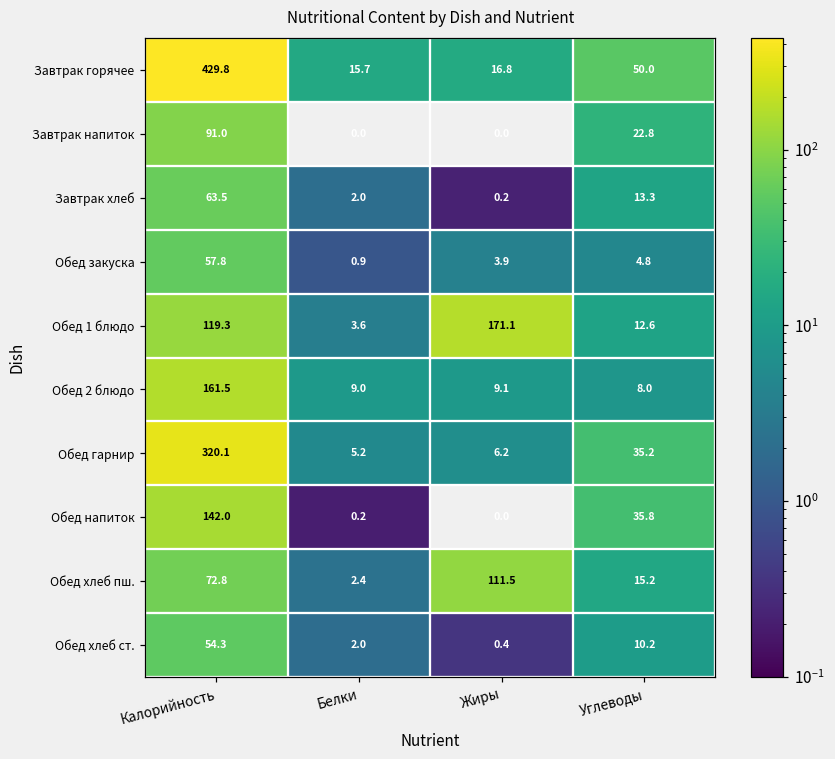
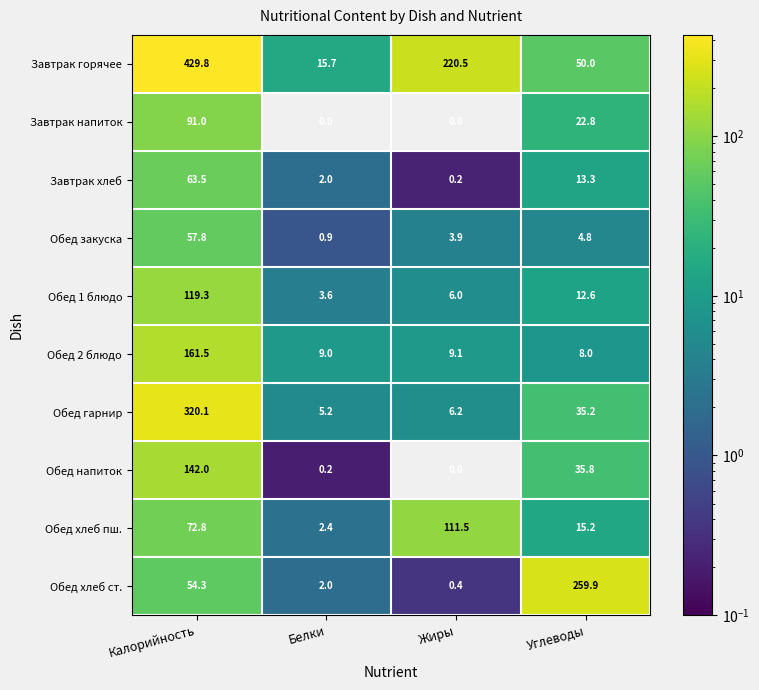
  {
    "Завтрак горячее": {
      "Калорийность": 429.8,
      "Белки": 15.7,
-     "Жиры": 16.8,
+     "Жиры": 220.5,
      "Углеводы": 50.0
    },
    "Завтрак напиток": {
      "Калорийность": 91.0,
      "Углеводы": 22.8
    },
    "Завтрак хлеб": {
      "Калорийность": 63.5,
      "Белки": 2.0,
      "Жиры": 0.2,
      "Углеводы": 13.3
    },
    "Обед закуска": {
      "Калорийность": 57.8,
      "Белки": 0.9,
      "Жиры": 3.9,
      "Углеводы": 4.8
    },
    "Обед 1 блюдо": {
      "Калорийность": 119.3,
      "Белки": 3.6,
-     "Жиры": 171.1,
+     "Жиры": 6.0,
      "Углеводы": 12.6
    },
    "Обед 2 блюдо": {
      "Калорийность": 161.5,
      "Белки": 9.0,
      "Жиры": 9.1,
      "Углеводы": 8.0
    },
    "Обед гарнир": {
      "Калорийность": 320.1,
      "Белки": 5.2,
      "Жиры": 6.2,
      "Углеводы": 35.2
    },
    "Обед напиток": {
      "Калорийность": 142.0,
      "Белки": 0.2,
      "Углеводы": 35.8
    },
    "Обед хлеб пш.": {
      "Калорийность": 72.8,
      "Белки": 2.4,
      "Жиры": 111.5,
      "Углеводы": 15.2
    },
    "Обед хлеб ст.": {
      "Калорийность": 54.3,
      "Белки": 2.0,
      "Жиры": 0.4,
-     "Углеводы": 10.2
+     "Углеводы": 259.9
    }
  }
